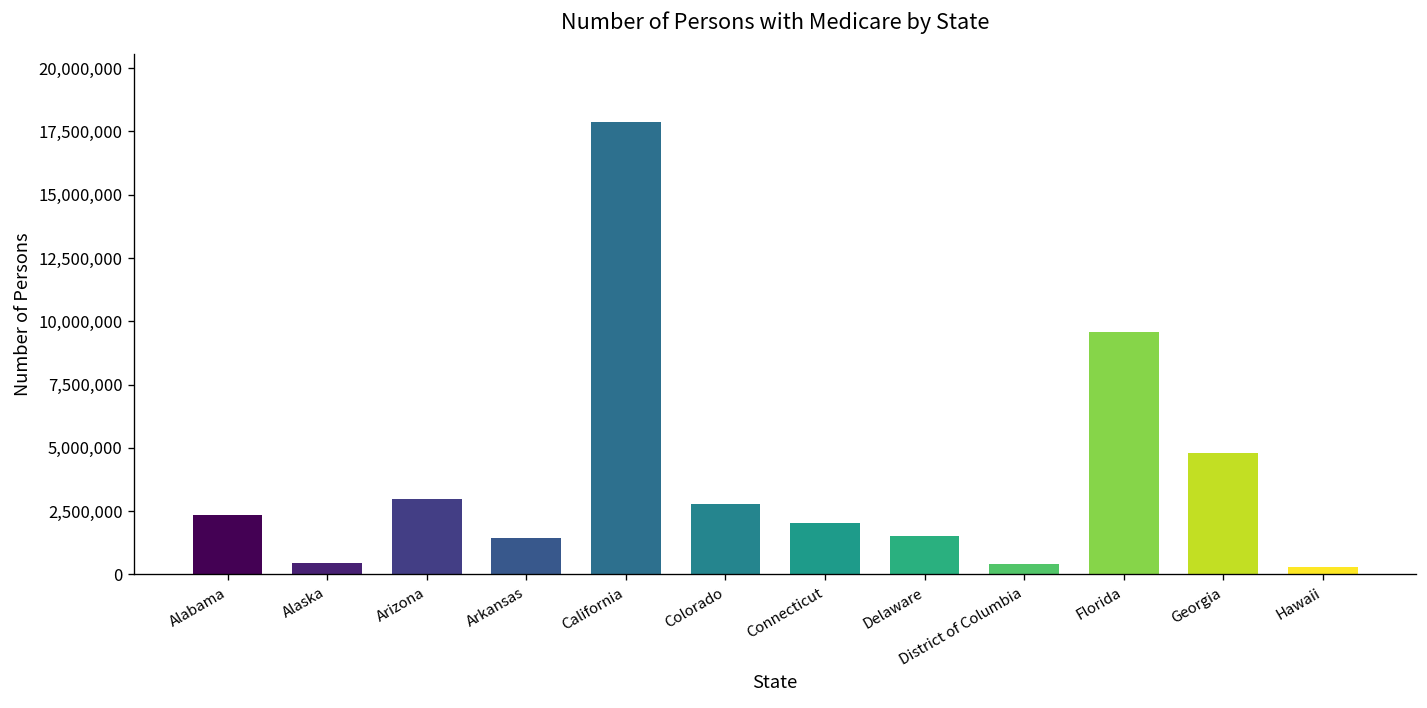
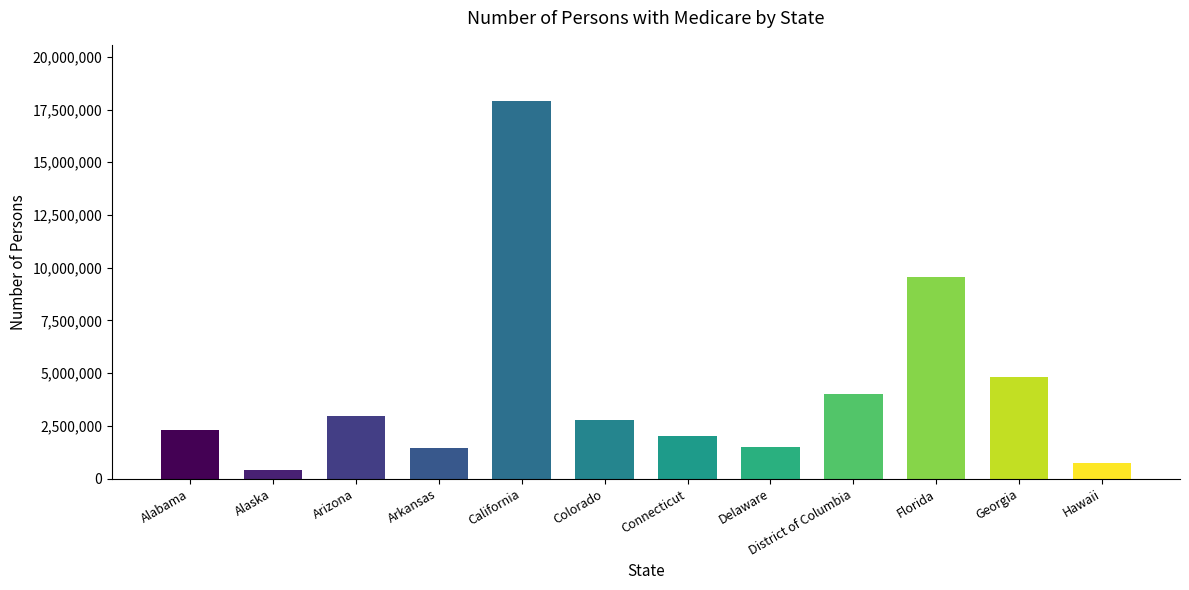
  {
    "Alabama": "2,300,000",
    "Alaska": "400,000",
    "Arizona": "3,000,000",
    "Arkansas": "1,400,000",
    "California": "17,900,000",
    "Colorado": "2,800,000",
    "Connecticut": "2,000,000",
    "Delaware": "1,500,000",
-   "District of Columbia": "400,000",
+   "District of Columbia": "4,000,000",
    "Florida": "9,600,000",
    "Georgia": "4,800,000",
-   "Hawaii": "300,000"
+   "Hawaii": "700,000"
  }
